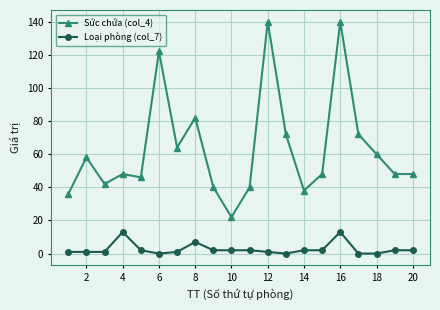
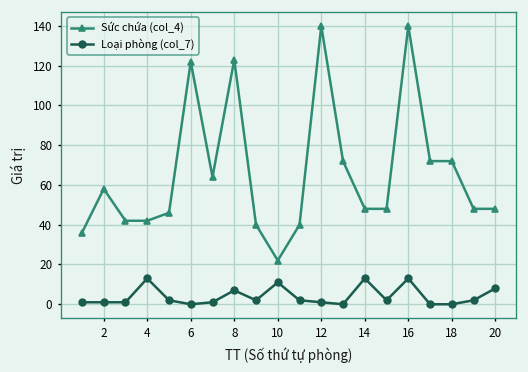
  {
    "Sức chứa (col_4)": {
      "2": 58,
-     "4": 48,
+     "4": 42,
      "6": 122,
-     "8": 82,
+     "8": 123,
      "10": 22,
      "12": 140,
-     "14": 38,
+     "14": 48,
      "16": 140,
-     "18": 60,
+     "18": 72,
      "20": 48
    },
    "Loại phòng (col_7)": {
      "2": 1,
      "4": 13,
      "6": 0,
      "8": 7,
-     "10": 2,
+     "10": 11,
      "12": 1,
-     "14": 2,
+     "14": 13,
      "16": 13,
      "18": 0,
-     "20": 2
+     "20": 8
    }
  }
